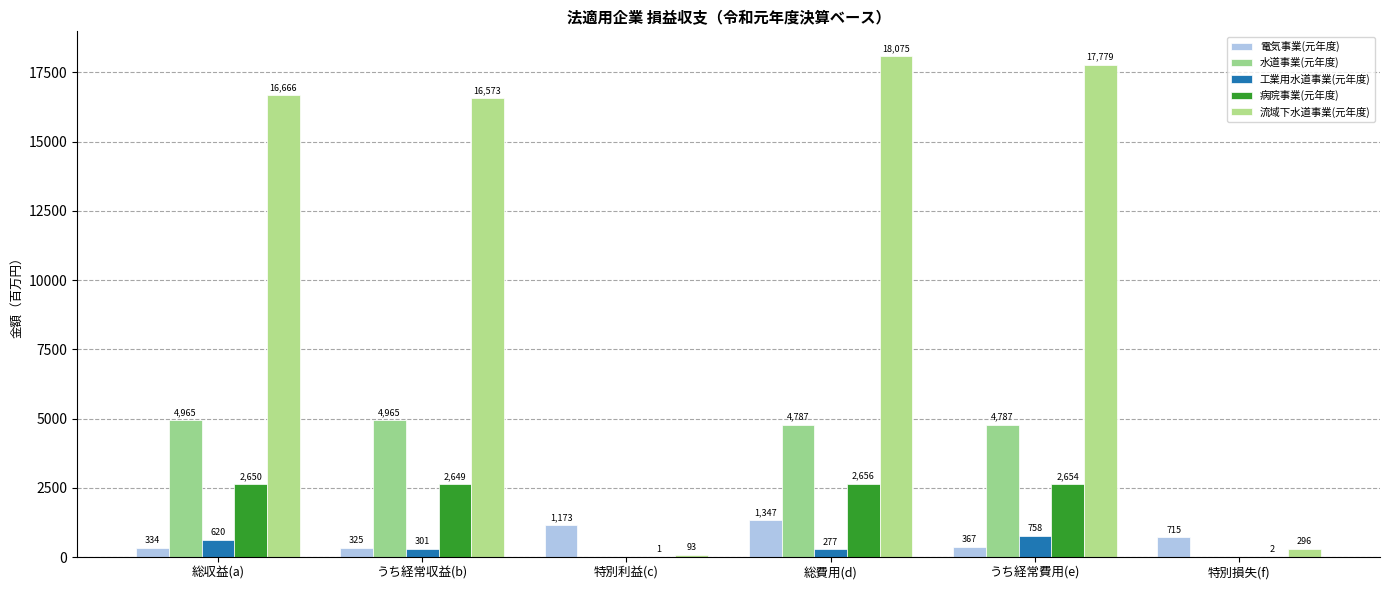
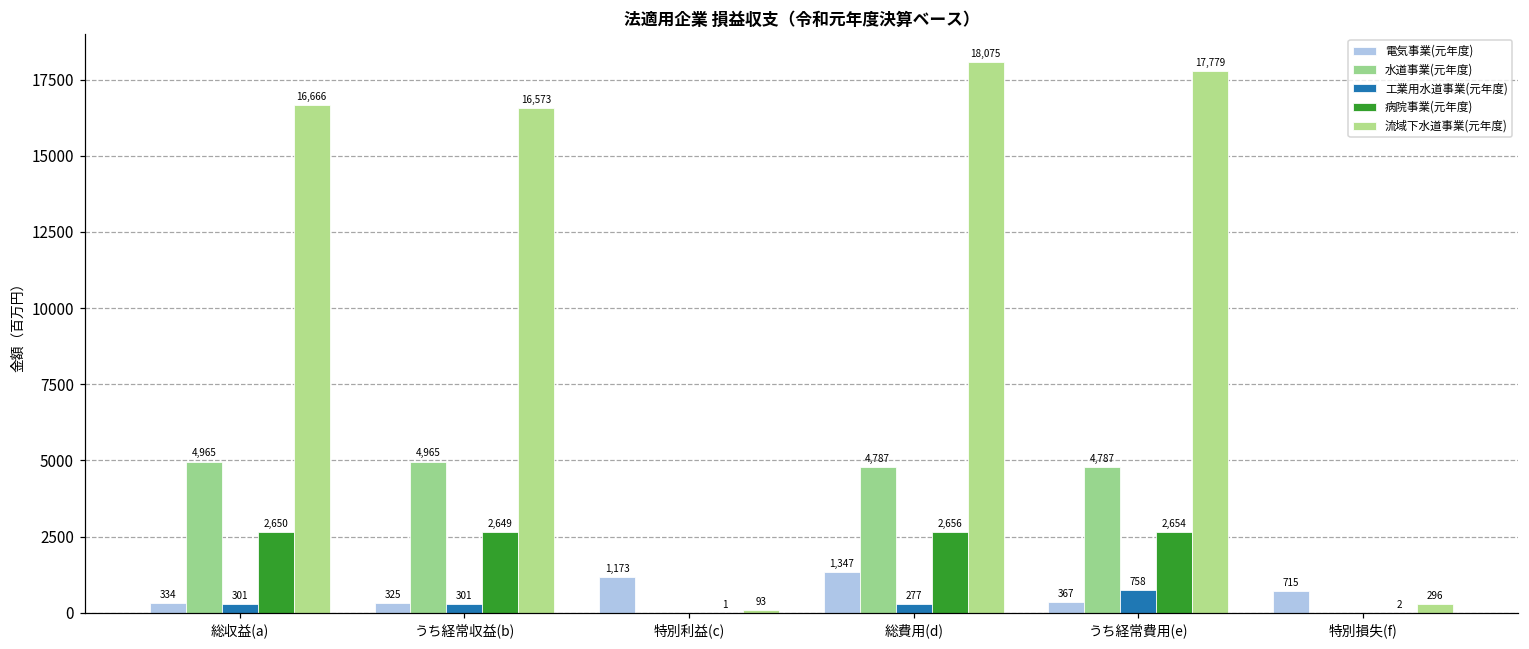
  {
    "電気事業(元年度)": {
      "総収益(a)": "334",
      "うち経常収益(b)": "325",
      "特別利益(c)": "1,173",
      "総費用(d)": "1,347",
      "うち経常費用(e)": "367",
      "特別損失(f)": "715"
    },
    "工業用水道事業(元年度)": {
-     "総収益(a)": "620",
+     "総収益(a)": "301",
      "うち経常収益(b)": "301",
      "総費用(d)": "277",
      "うち経常費用(e)": "758"
    },
    "病院事業(元年度)": {
      "総収益(a)": "2,650",
      "うち経常収益(b)": "2,649",
      "特別利益(c)": "1",
      "総費用(d)": "2,656",
      "うち経常費用(e)": "2,654",
      "特別損失(f)": "2"
    }
  }
